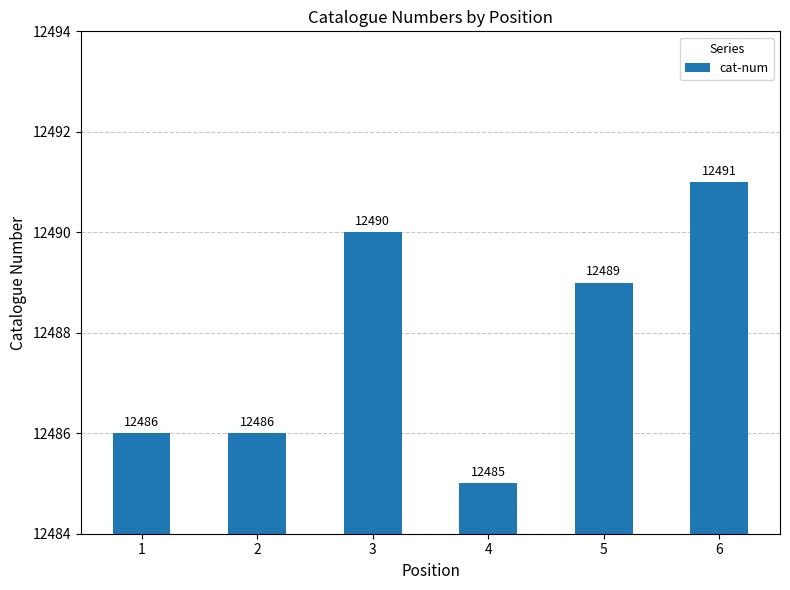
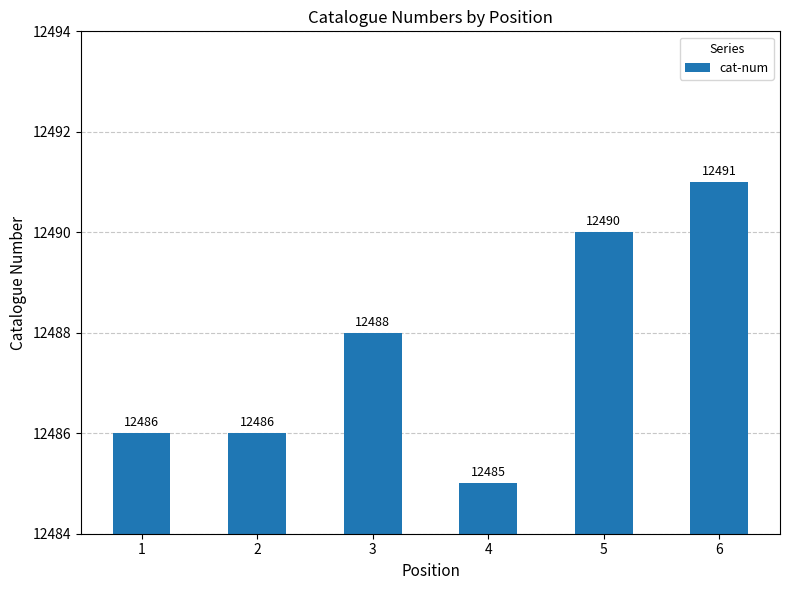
  {
    "1": 12486,
    "2": 12486,
-   "3": 12490,
+   "3": 12488,
    "4": 12485,
-   "5": 12489,
+   "5": 12490,
    "6": 12491
  }
